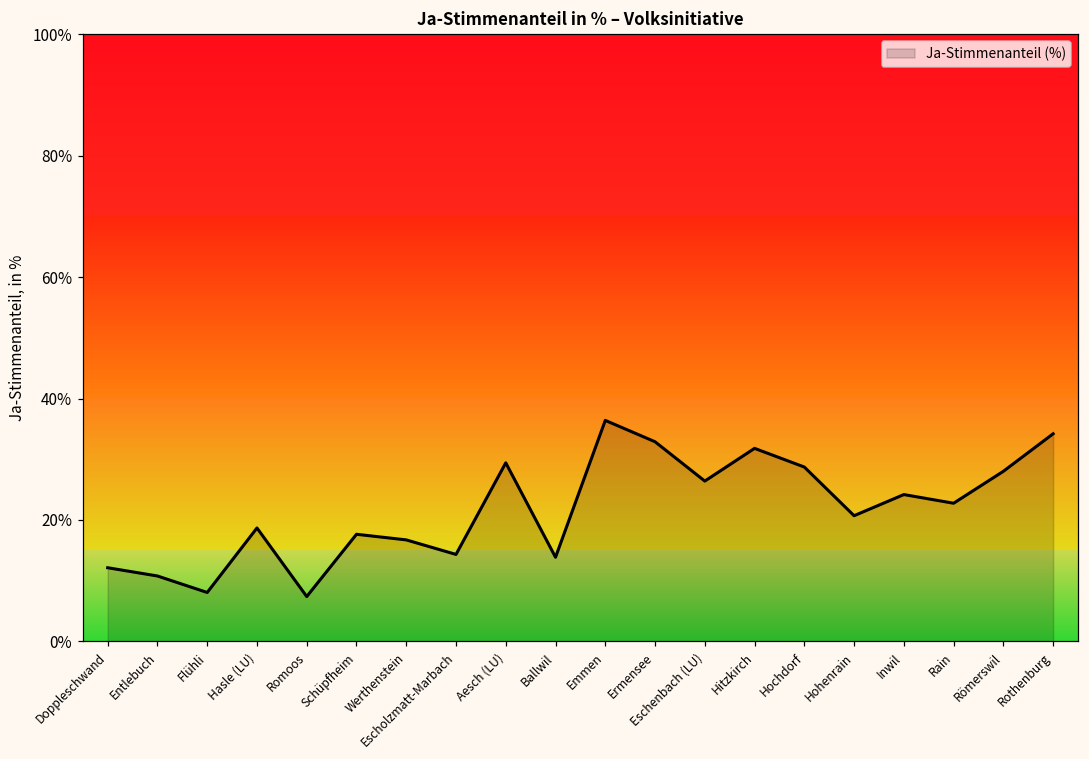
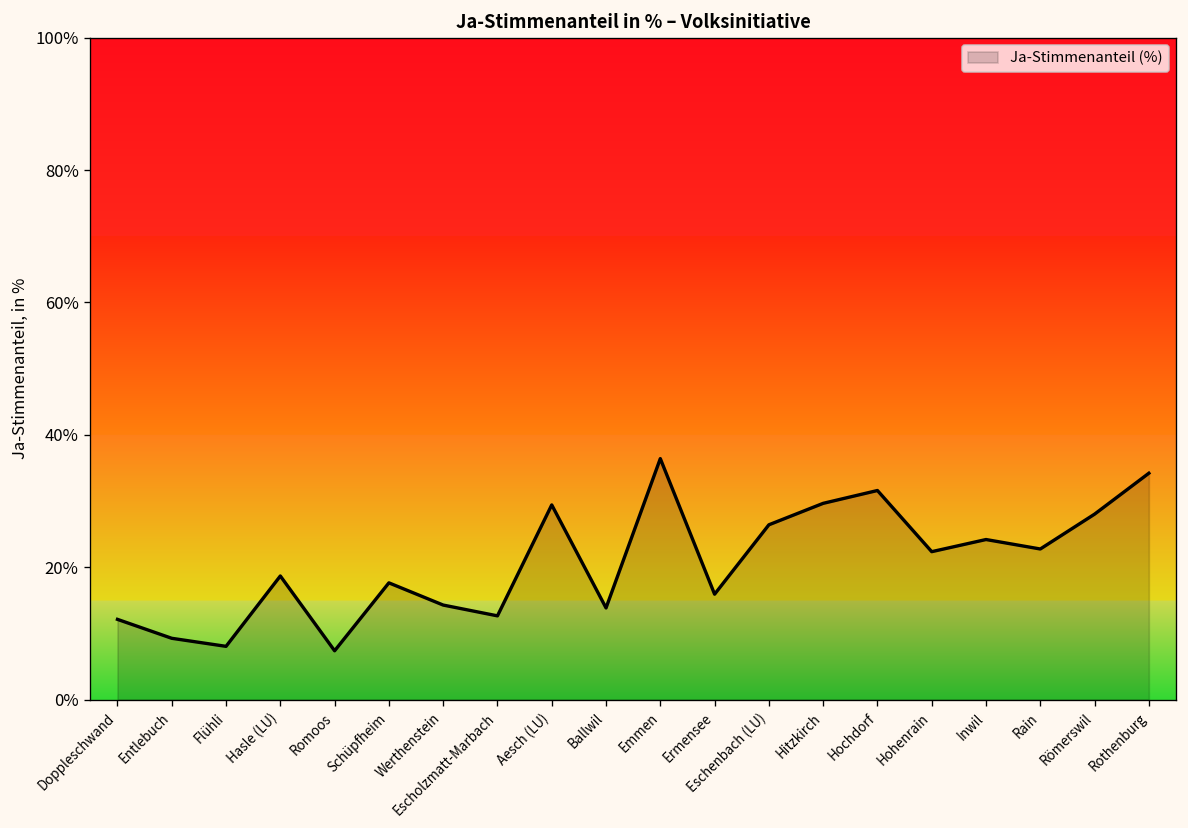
  {
    "Doppleschwand": "12%",
-   "Entlebuch": "11%",
+   "Entlebuch": "9%",
    "Flühli": "8%",
    "Hasle (LU)": "19%",
    "Romoos": "7%",
    "Schüpfheim": "18%",
-   "Werthenstein": "17%",
-   "Escholzmatt-Marbach": "14%",
+   "Werthenstein": "14%",
+   "Escholzmatt-Marbach": "13%",
    "Aesch (LU)": "29%",
    "Ballwil": "14%",
    "Emmen": "36%",
-   "Ermensee": "33%",
+   "Ermensee": "16%",
    "Eschenbach (LU)": "26%",
-   "Hitzkirch": "32%",
-   "Hochdorf": "29%",
-   "Hohenrain": "21%",
+   "Hitzkirch": "30%",
+   "Hochdorf": "32%",
+   "Hohenrain": "22%",
    "Inwil": "24%",
    "Rain": "23%",
    "Römerswil": "28%",
    "Rothenburg": "34%"
  }
